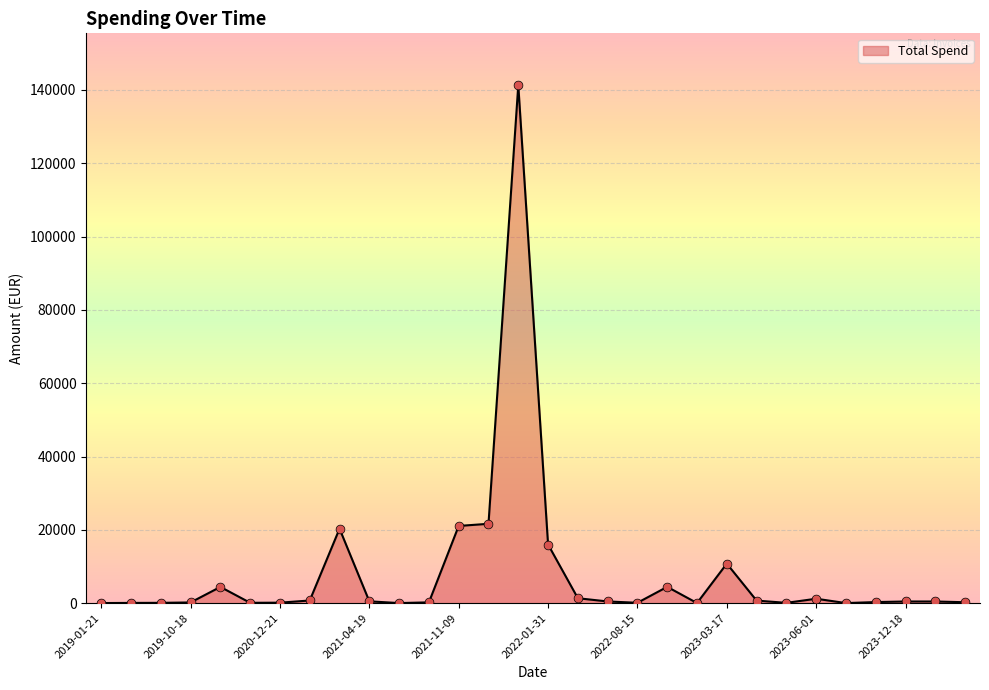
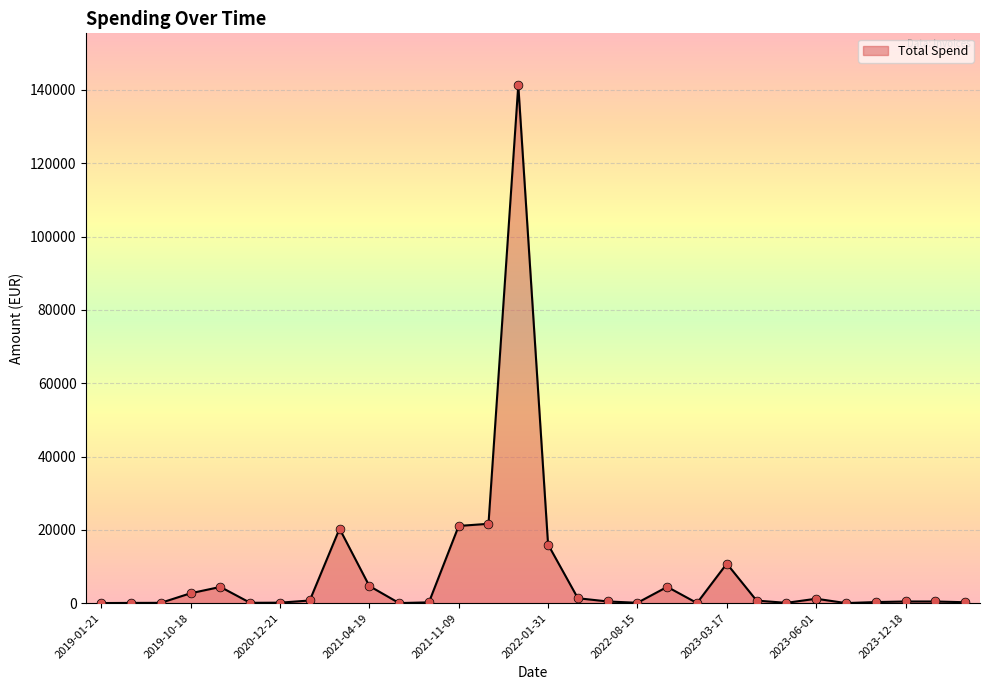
  {
    "2019-01-21": 0,
-   "2019-10-18": 0,
+   "2019-10-18": 3000,
    "2020-12-21": 0,
-   "2021-04-19": 1000,
+   "2021-04-19": 5000,
    "2023-03-17": 11000
  }
